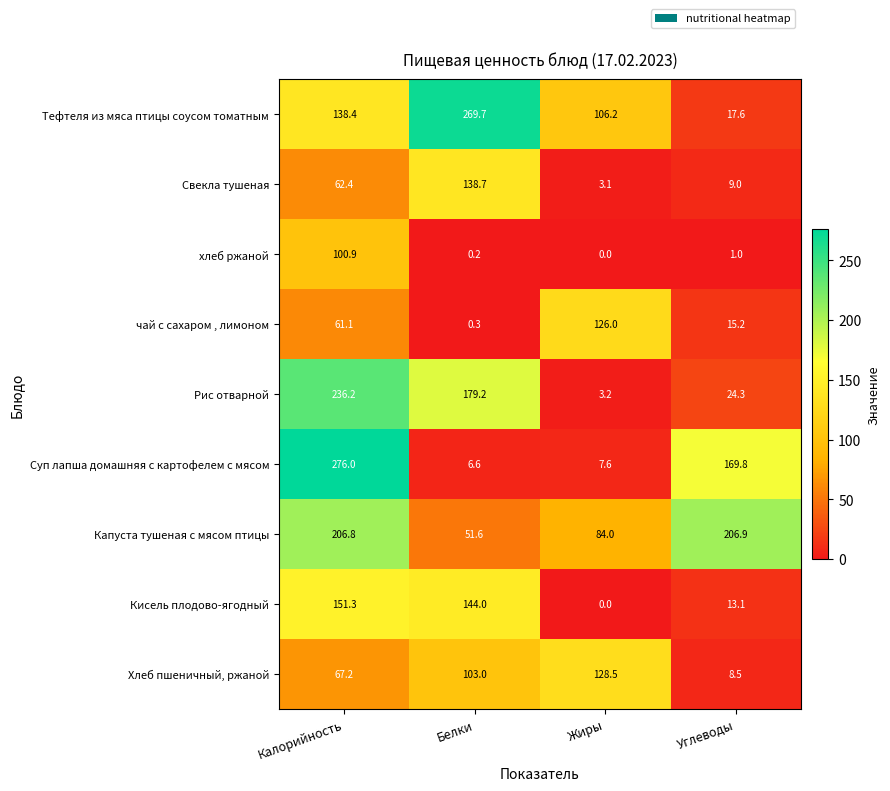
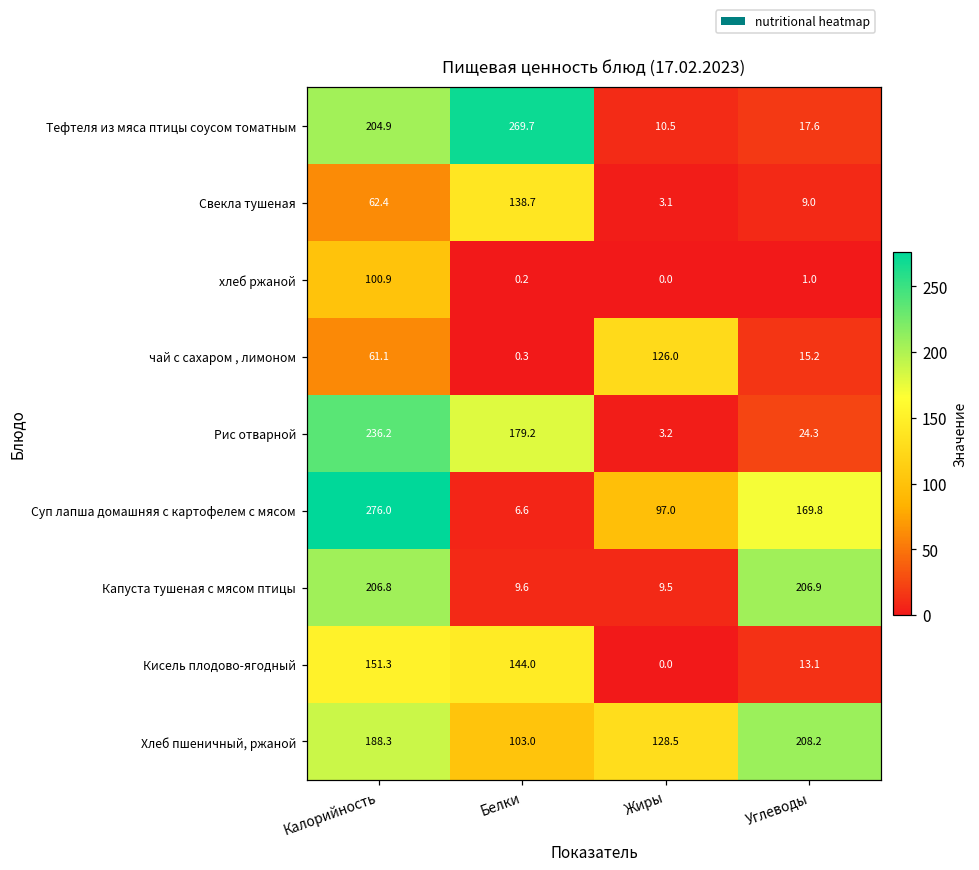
  {
    "Тефтеля из мяса птицы соусом томатным": {
-     "Калорийность": 138.4,
+     "Калорийность": 204.9,
      "Белки": 269.7,
-     "Жиры": 106.2,
+     "Жиры": 10.5,
      "Углеводы": 17.6
    },
    "Свекла тушеная": {
      "Калорийность": 62.4,
      "Белки": 138.7,
      "Жиры": 3.1,
      "Углеводы": 9.0
    },
    "хлеб ржаной": {
      "Калорийность": 100.9,
      "Белки": 0.2,
      "Жиры": 0.0,
      "Углеводы": 1.0
    },
    "чай с сахаром , лимоном": {
      "Калорийность": 61.1,
      "Белки": 0.3,
      "Жиры": 126.0,
      "Углеводы": 15.2
    },
    "Рис отварной": {
      "Калорийность": 236.2,
      "Белки": 179.2,
      "Жиры": 3.2,
      "Углеводы": 24.3
    },
    "Суп лапша домашняя с картофелем с мясом": {
      "Калорийность": 276.0,
      "Белки": 6.6,
-     "Жиры": 7.6,
+     "Жиры": 97.0,
      "Углеводы": 169.8
    },
    "Капуста тушеная с мясом птицы": {
      "Калорийность": 206.8,
-     "Белки": 51.6,
-     "Жиры": 84.0,
+     "Белки": 9.6,
+     "Жиры": 9.5,
      "Углеводы": 206.9
    },
    "Кисель плодово-ягодный": {
      "Калорийность": 151.3,
      "Белки": 144.0,
      "Жиры": 0.0,
      "Углеводы": 13.1
    },
    "Хлеб пшеничный, ржаной": {
-     "Калорийность": 67.2,
+     "Калорийность": 188.3,
      "Белки": 103.0,
      "Жиры": 128.5,
-     "Углеводы": 8.5
+     "Углеводы": 208.2
    }
  }
